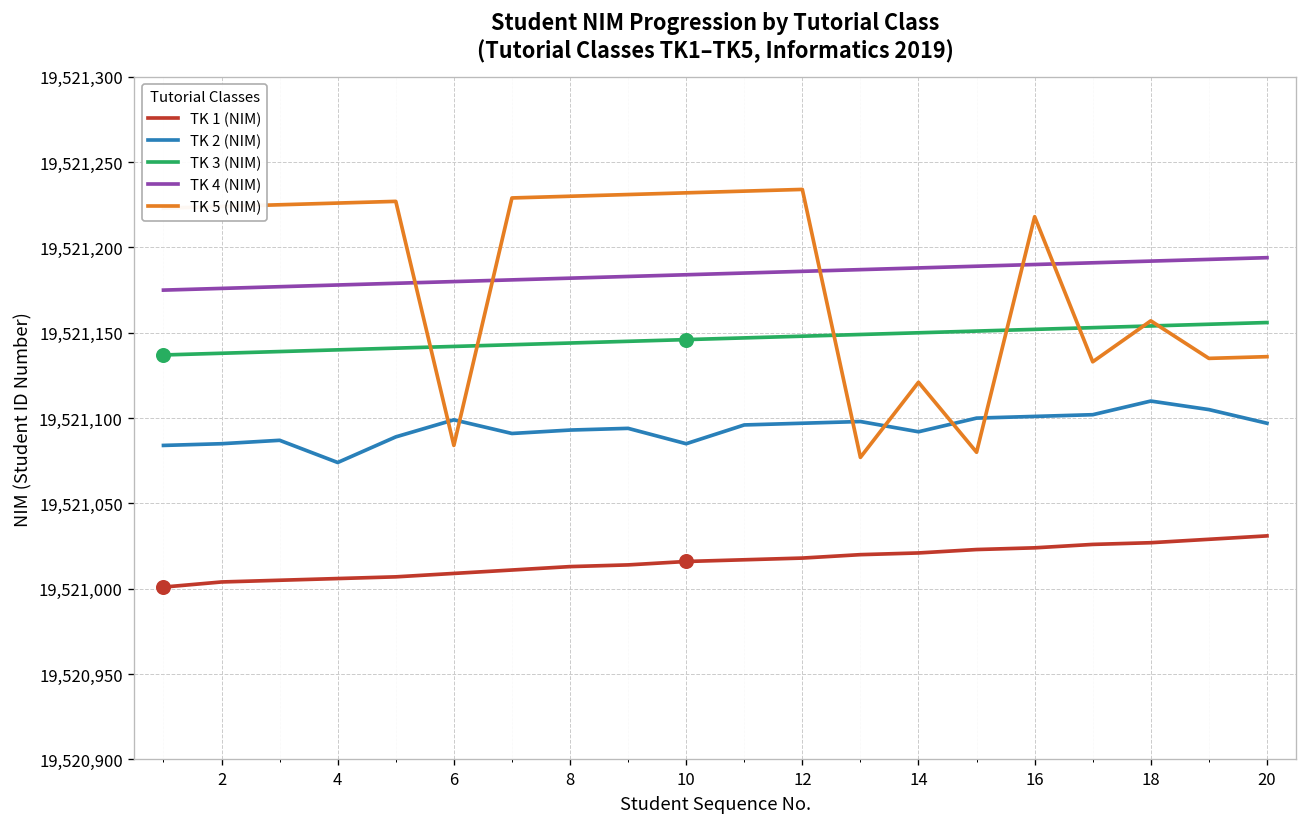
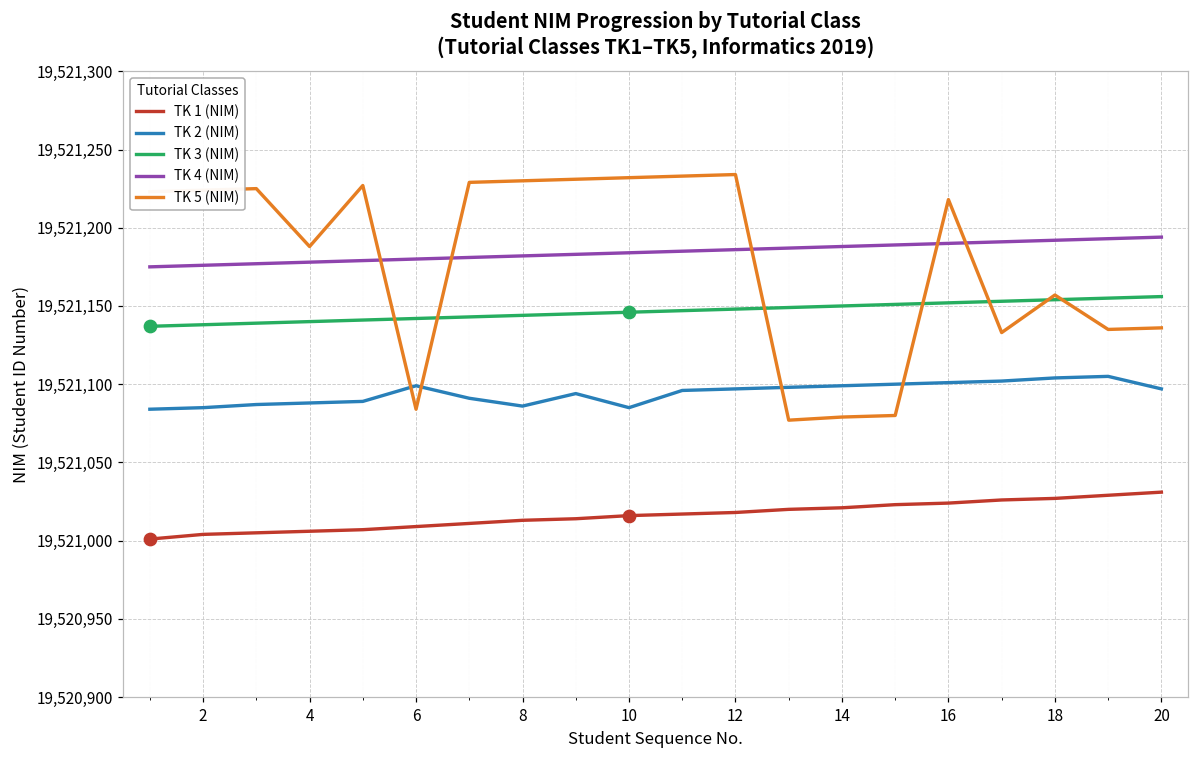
  {
    "TK 2 (NIM)": {
      "2": "19,521,085",
-     "4": "19,521,074",
+     "4": "19,521,088",
      "6": "19,521,099",
-     "8": "19,521,093",
+     "8": "19,521,086",
      "10": "19,521,085",
      "12": "19,521,097",
-     "14": "19,521,092",
+     "14": "19,521,099",
      "16": "19,521,101",
-     "18": "19,521,110",
+     "18": "19,521,104",
      "20": "19,521,097"
    },
    "TK 4 (NIM)": {
      "2": "19,521,176",
      "4": "19,521,178",
      "6": "19,521,180",
      "8": "19,521,182",
      "10": "19,521,184",
      "12": "19,521,186",
      "14": "19,521,188",
      "16": "19,521,190",
      "18": "19,521,192",
      "20": "19,521,194"
    },
    "TK 5 (NIM)": {
-     "4": "19,521,226",
+     "4": "19,521,188",
      "6": "19,521,084",
      "8": "19,521,230",
      "10": "19,521,232",
      "12": "19,521,234",
-     "14": "19,521,121",
+     "14": "19,521,079",
      "16": "19,521,218",
      "18": "19,521,157",
      "20": "19,521,136"
    }
  }
